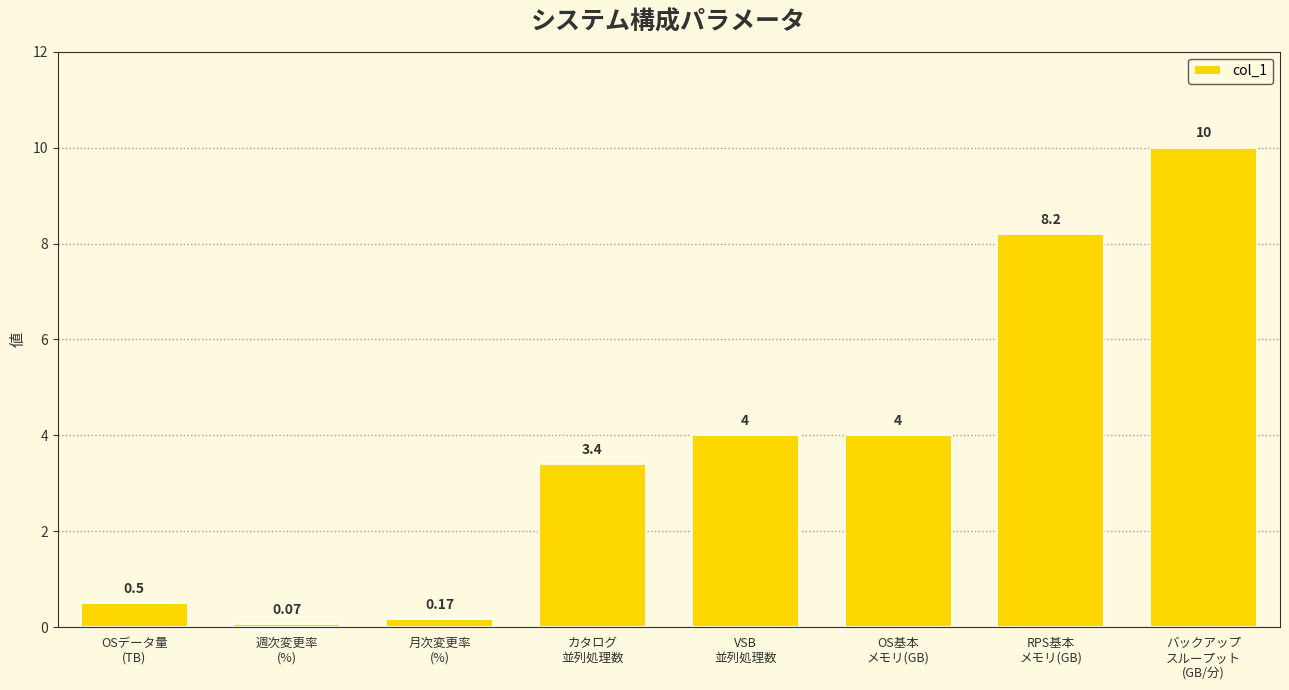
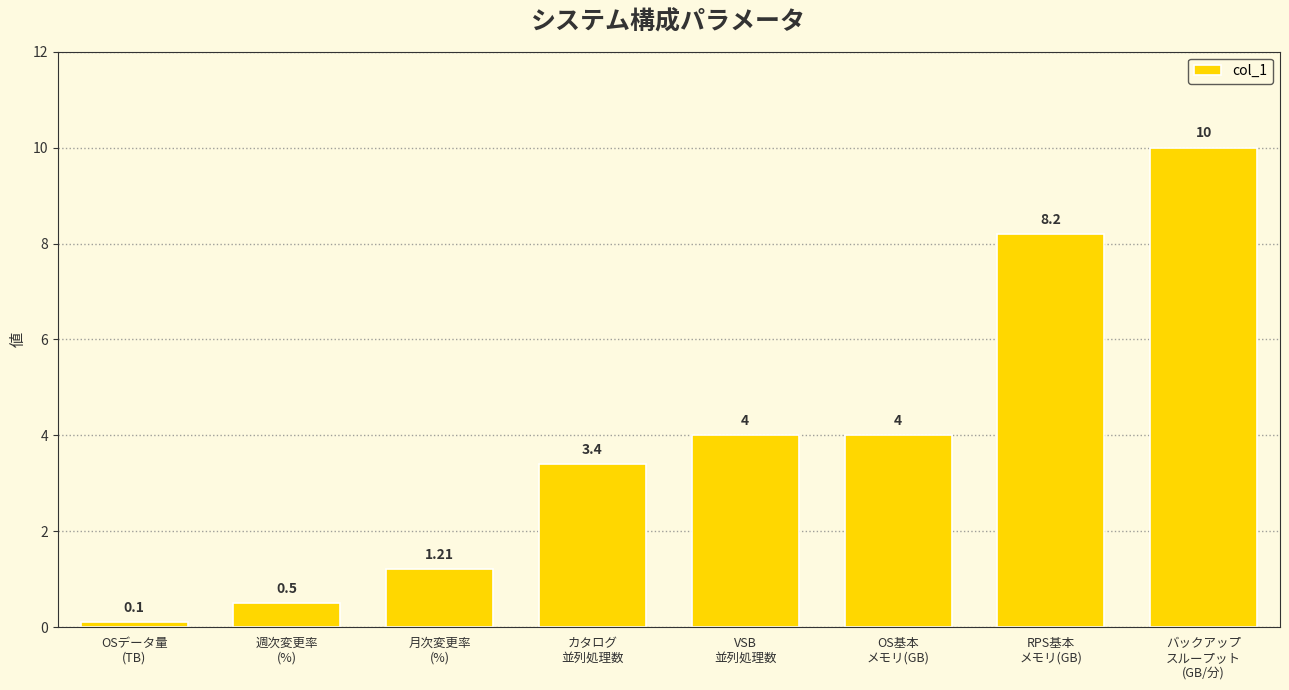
  {
-   "OSデータ量 (TB)": 0.5,
-   "週次変更率 (%)": 0.07,
-   "月次変更率 (%)": 0.17,
+   "OSデータ量 (TB)": 0.1,
+   "週次変更率 (%)": 0.5,
+   "月次変更率 (%)": 1.21,
    "カタログ 並列処理数": 3.4,
    "VSB 並列処理数": 4,
    "OS基本 メモリ(GB)": 4,
    "RPS基本 メモリ(GB)": 8.2,
    "バックアップ スループット (GB/分)": 10
  }
